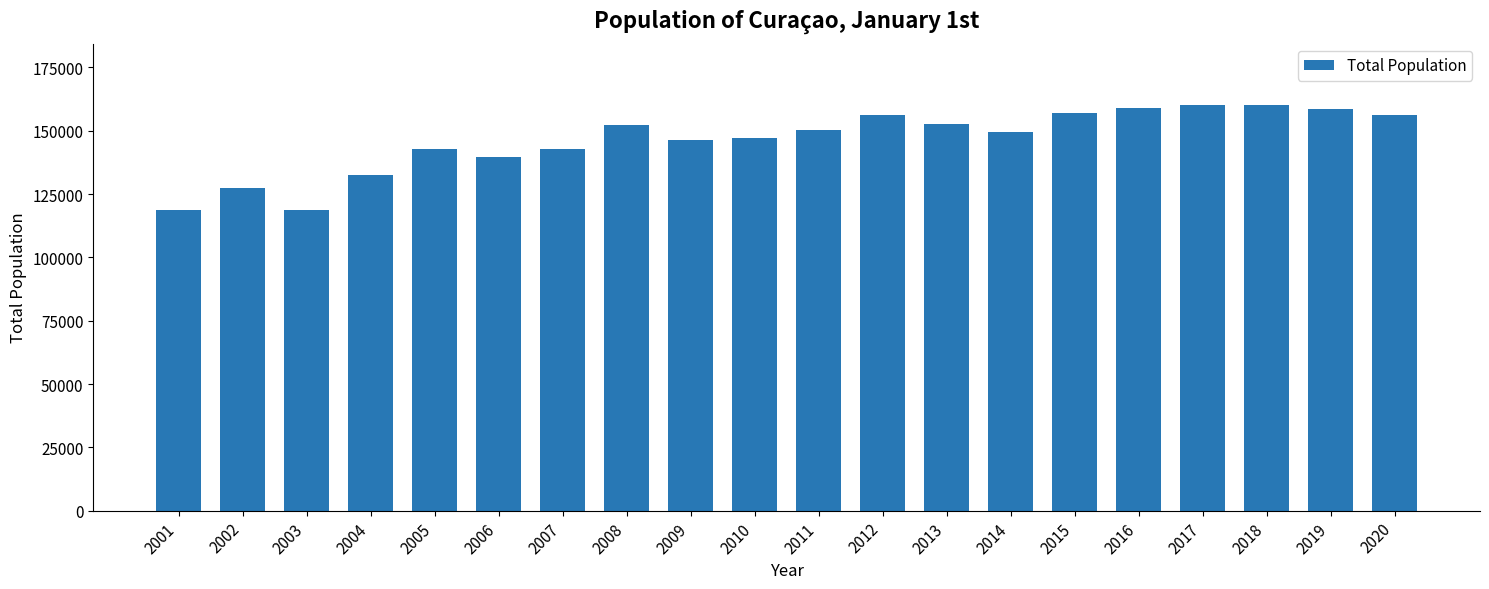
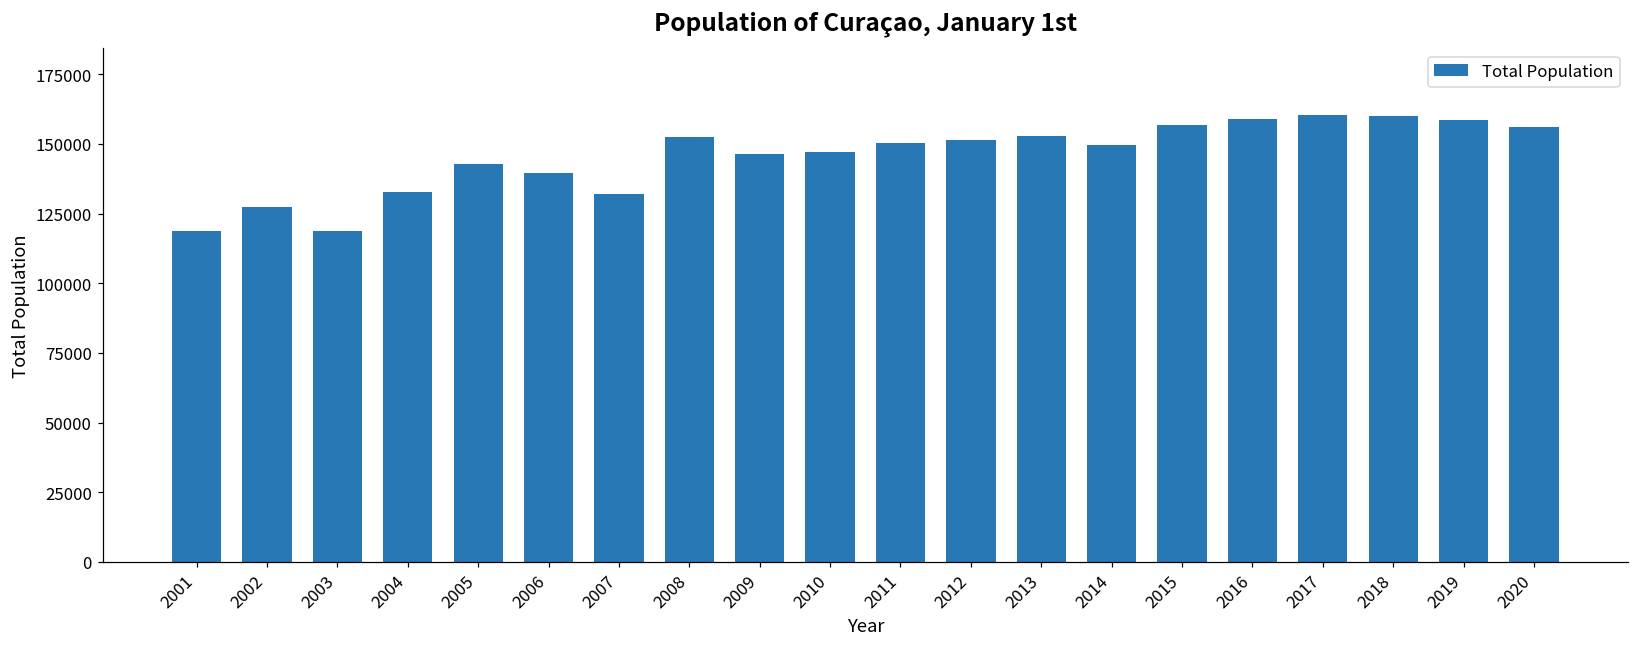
  {
    "2001": 119000,
    "2002": 127000,
    "2003": 119000,
    "2004": 133000,
    "2005": 143000,
    "2006": 140000,
-   "2007": 143000,
+   "2007": 132000,
    "2008": 152000,
    "2009": 147000,
    "2010": 147000,
    "2011": 150000,
-   "2012": 156000,
+   "2012": 151000,
    "2013": 153000,
    "2014": 149000,
    "2015": 157000,
    "2016": 159000,
    "2017": 160000,
    "2018": 160000,
    "2019": 159000,
    "2020": 156000
  }
